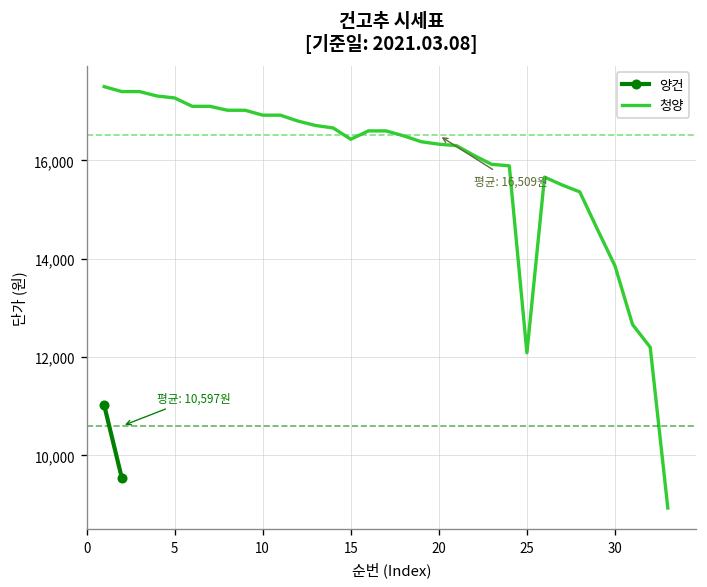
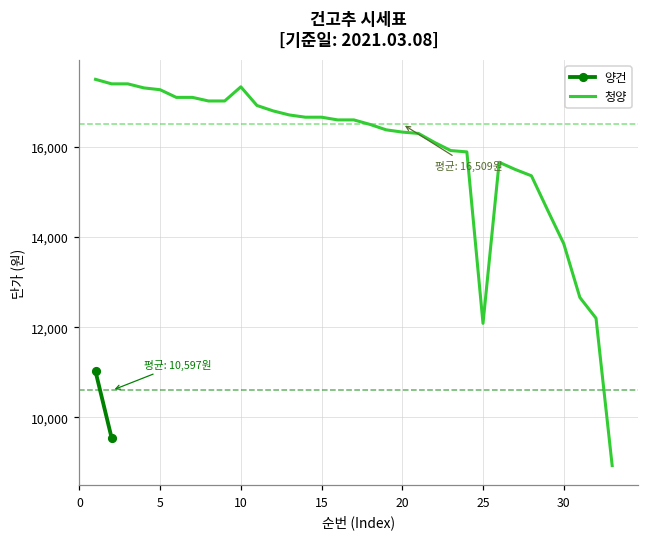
  {
    "청양": {
      "5": "17,300",
-     "10": "16,900",
-     "15": "16,400",
+     "10": "17,300",
+     "15": "16,700",
      "20": "16,300",
      "25": "12,100",
      "30": "13,900"
    }
  }
